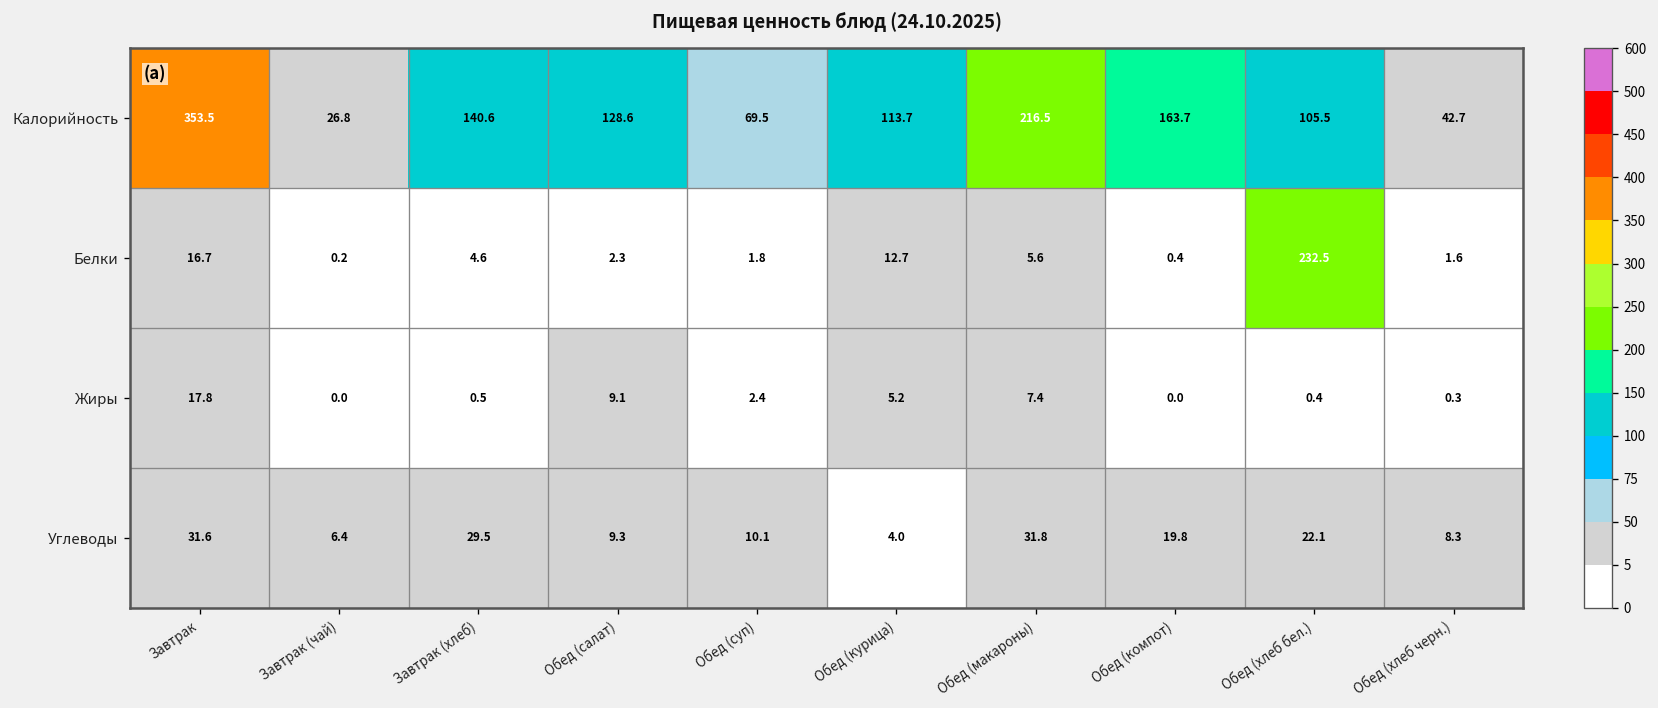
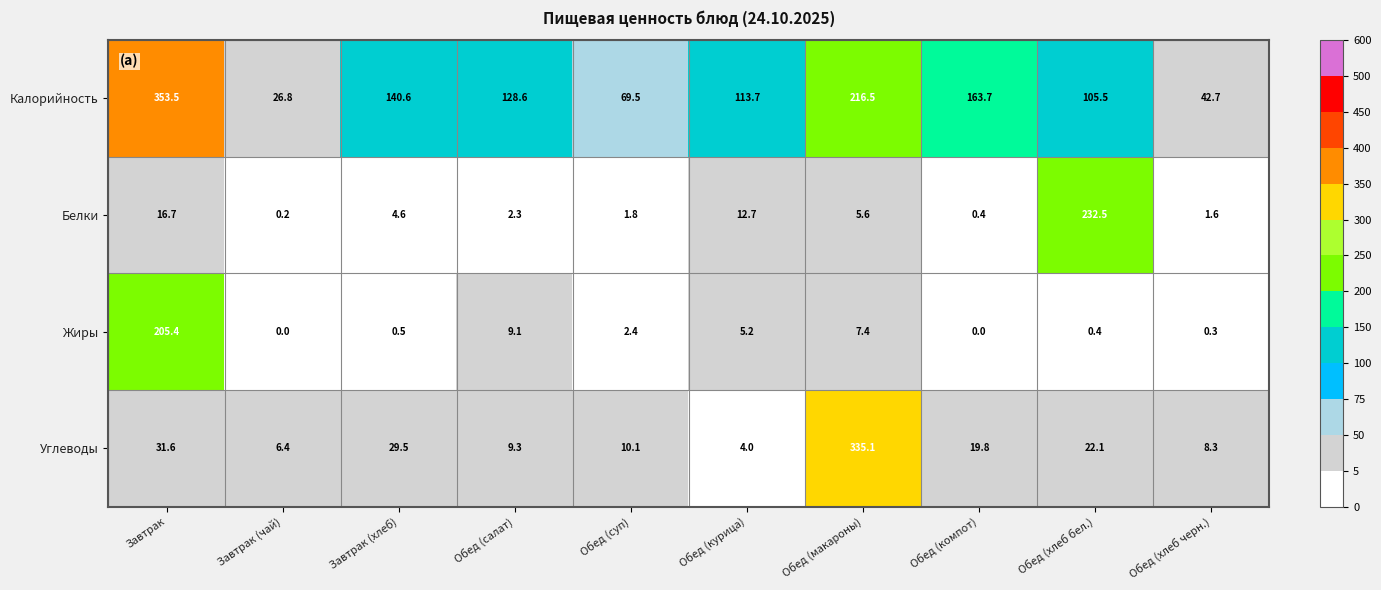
  {
    "Калорийность": {
      "Завтрак": 353.5,
      "Завтрак (чай)": 26.8,
      "Завтрак (хлеб)": 140.6,
      "Обед (салат)": 128.6,
      "Обед (суп)": 69.5,
      "Обед (курица)": 113.7,
      "Обед (макароны)": 216.5,
      "Обед (компот)": 163.7,
      "Обед (хлеб бел.)": 105.5,
      "Обед (хлеб черн.)": 42.7
    },
    "Белки": {
      "Завтрак": 16.7,
      "Завтрак (чай)": 0.2,
      "Завтрак (хлеб)": 4.6,
      "Обед (салат)": 2.3,
      "Обед (суп)": 1.8,
      "Обед (курица)": 12.7,
      "Обед (макароны)": 5.6,
      "Обед (компот)": 0.4,
      "Обед (хлеб бел.)": 232.5,
      "Обед (хлеб черн.)": 1.6
    },
    "Жиры": {
-     "Завтрак": 17.8,
+     "Завтрак": 205.4,
      "Завтрак (чай)": 0.0,
      "Завтрак (хлеб)": 0.5,
      "Обед (салат)": 9.1,
      "Обед (суп)": 2.4,
      "Обед (курица)": 5.2,
      "Обед (макароны)": 7.4,
      "Обед (компот)": 0.0,
      "Обед (хлеб бел.)": 0.4,
      "Обед (хлеб черн.)": 0.3
    },
    "Углеводы": {
      "Завтрак": 31.6,
      "Завтрак (чай)": 6.4,
      "Завтрак (хлеб)": 29.5,
      "Обед (салат)": 9.3,
      "Обед (суп)": 10.1,
      "Обед (курица)": 4.0,
-     "Обед (макароны)": 31.8,
+     "Обед (макароны)": 335.1,
      "Обед (компот)": 19.8,
      "Обед (хлеб бел.)": 22.1,
      "Обед (хлеб черн.)": 8.3
    }
  }
